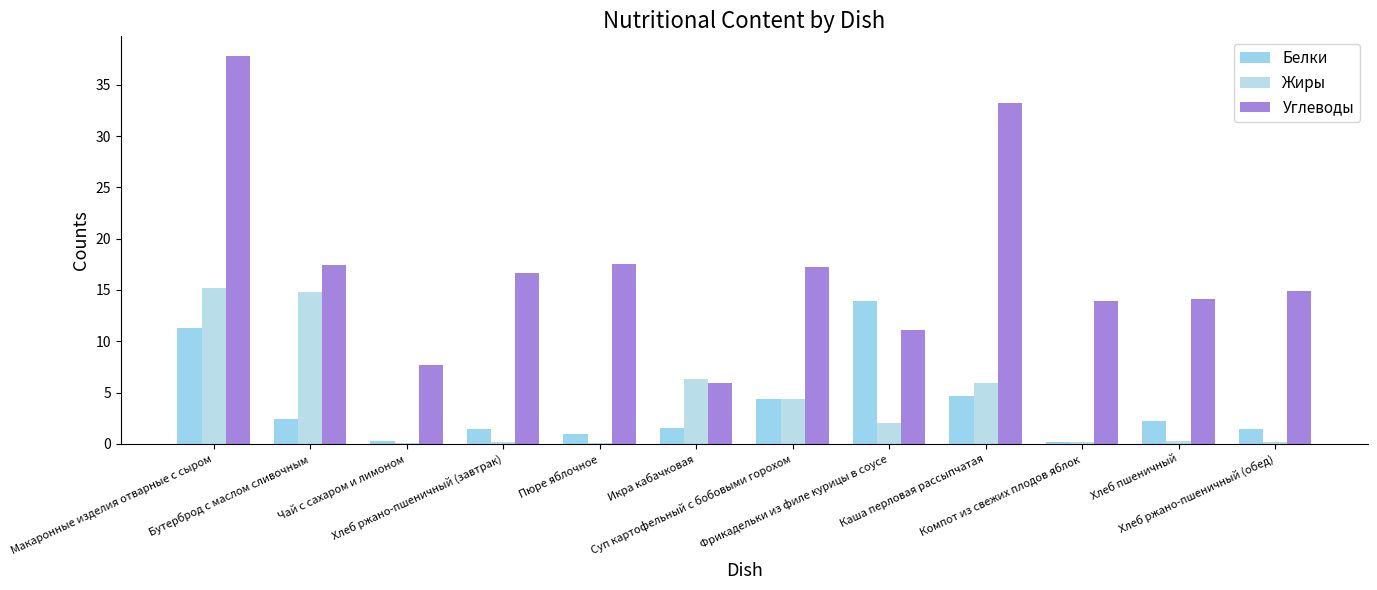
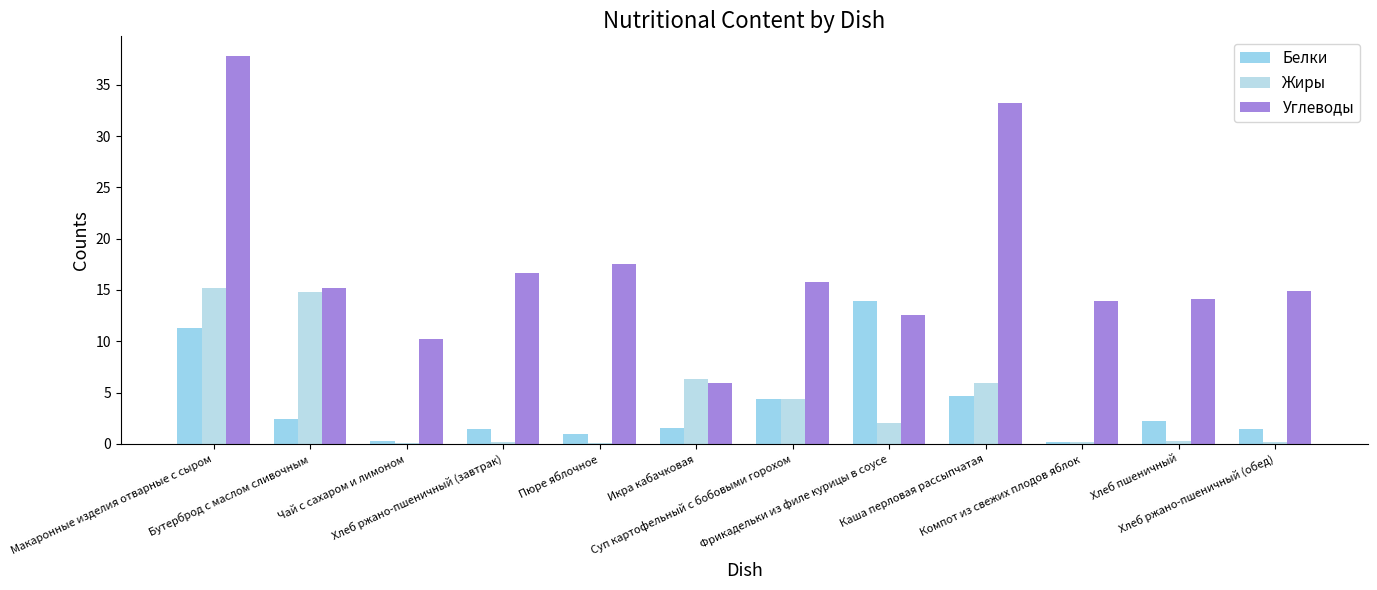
  {
    "Углеводы": {
      "Макаронные изделия отварные с сыром": 37.8,
-     "Бутерброд с маслом сливочным": 17.4,
-     "Чай с сахаром и лимоном": 7.7,
+     "Бутерброд с маслом сливочным": 15.2,
+     "Чай с сахаром и лимоном": 10.3,
      "Хлеб ржано-пшеничный (завтрак)": 16.6,
      "Пюре яблочное": 17.5,
      "Икра кабачковая": 5.9,
-     "Суп картофельный с бобовыми горохом": 17.3,
-     "Фрикадельки из филе курицы в соусе": 11.1,
+     "Суп картофельный с бобовыми горохом": 15.8,
+     "Фрикадельки из филе курицы в соусе": 12.6,
      "Каша перловая рассыпчатая": 33.2,
      "Компот из свежих плодов яблок": 13.9,
      "Хлеб пшеничный": 14.1,
      "Хлеб ржано-пшеничный (обед)": 14.9
    }
  }
